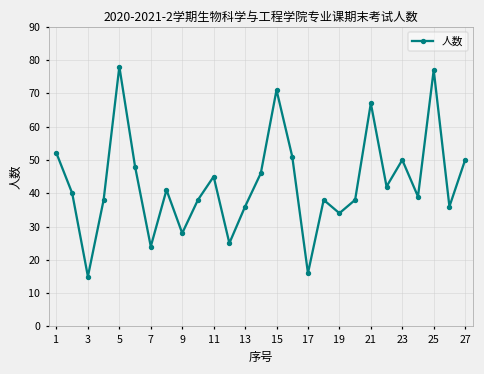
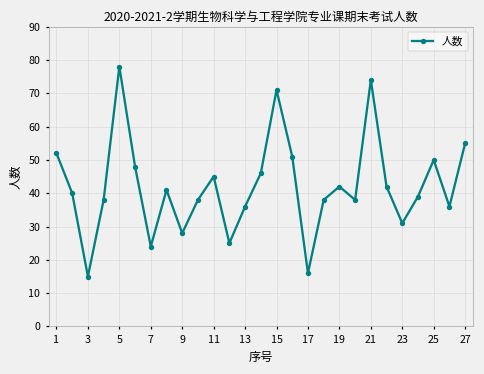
  {
    "1": 52,
    "3": 15,
    "5": 78,
    "7": 24,
    "9": 28,
    "11": 45,
    "13": 36,
    "15": 71,
    "17": 16,
-   "19": 34,
-   "21": 67,
-   "23": 50,
-   "25": 77,
-   "27": 50
+   "19": 42,
+   "21": 74,
+   "23": 31,
+   "25": 50,
+   "27": 55
  }
